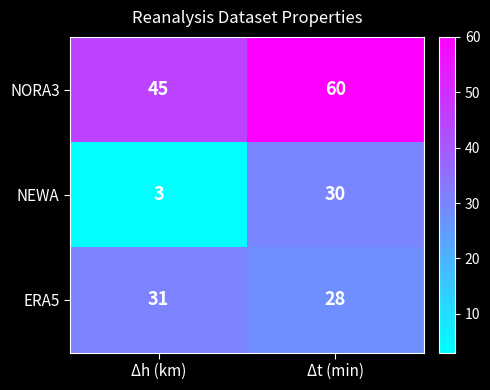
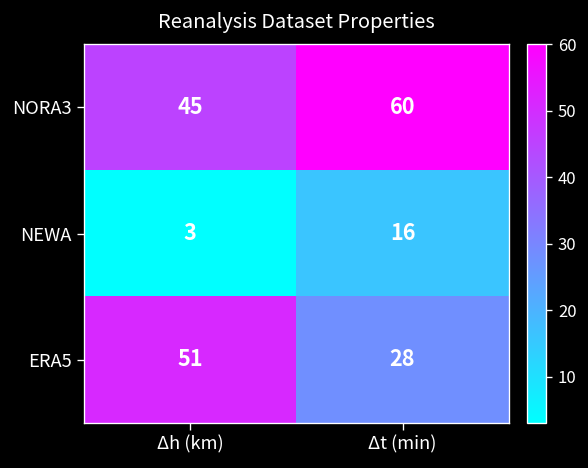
  {
    "NORA3": {
      "Δh (km)": 45,
      "Δt (min)": 60
    },
    "NEWA": {
      "Δh (km)": 3,
-     "Δt (min)": 30
+     "Δt (min)": 16
    },
    "ERA5": {
-     "Δh (km)": 31,
+     "Δh (km)": 51,
      "Δt (min)": 28
    }
  }
